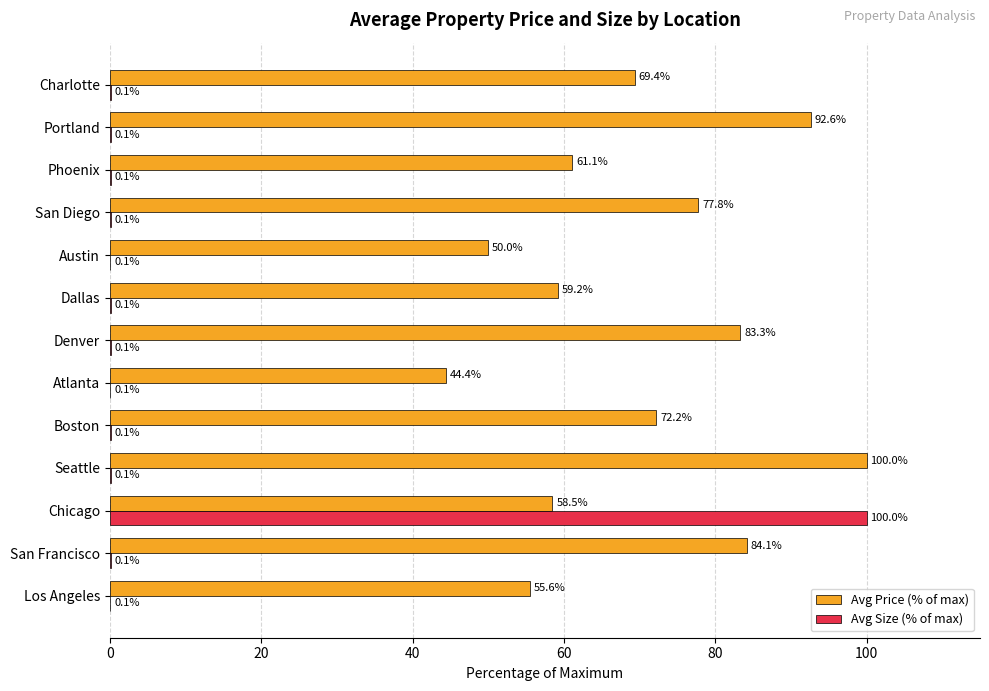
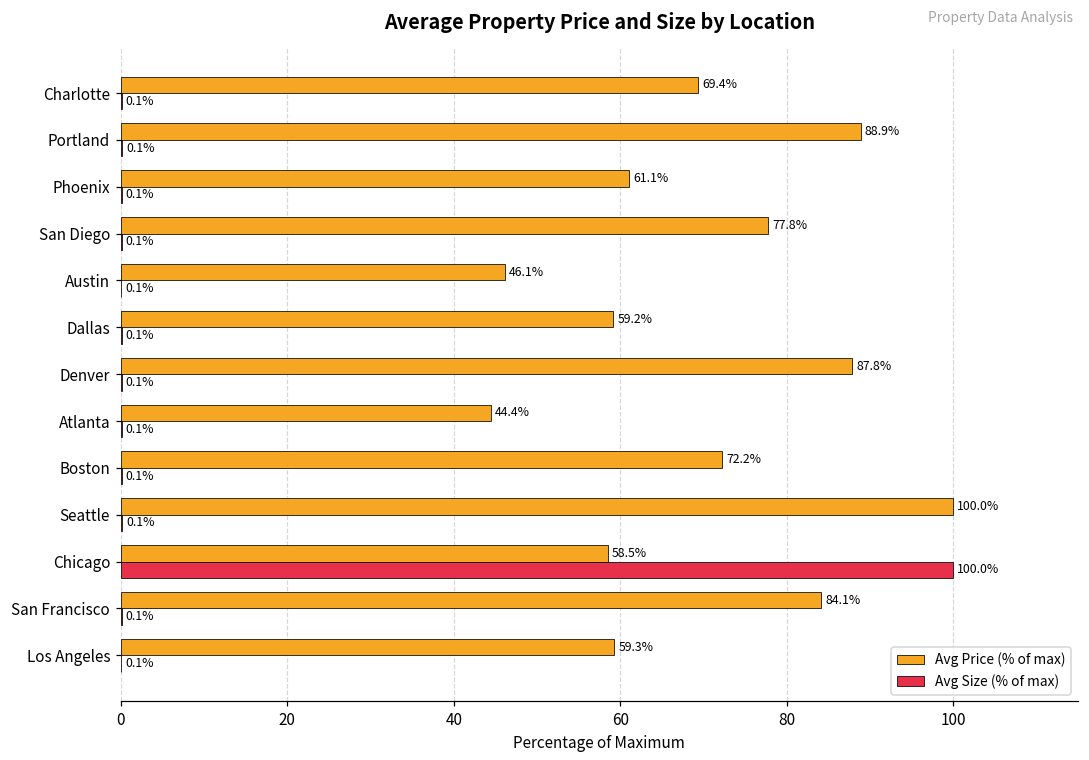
  {
    "Avg Price (% of max)": {
      "Charlotte": "69.4%",
-     "Portland": "92.6%",
+     "Portland": "88.9%",
      "Phoenix": "61.1%",
      "San Diego": "77.8%",
-     "Austin": "50.0%",
+     "Austin": "46.1%",
      "Dallas": "59.2%",
-     "Denver": "83.3%",
+     "Denver": "87.8%",
      "Atlanta": "44.4%",
      "Boston": "72.2%",
      "Seattle": "100.0%",
      "Chicago": "58.5%",
      "San Francisco": "84.1%",
-     "Los Angeles": "55.6%"
+     "Los Angeles": "59.3%"
    },
    "Avg Size (% of max)": {
      "Charlotte": "0.1%",
      "Portland": "0.1%",
      "Phoenix": "0.1%",
      "San Diego": "0.1%",
      "Austin": "0.1%",
      "Dallas": "0.1%",
      "Denver": "0.1%",
      "Atlanta": "0.1%",
      "Boston": "0.1%",
      "Seattle": "0.1%",
      "Chicago": "100.0%",
      "San Francisco": "0.1%",
      "Los Angeles": "0.1%"
    }
  }
